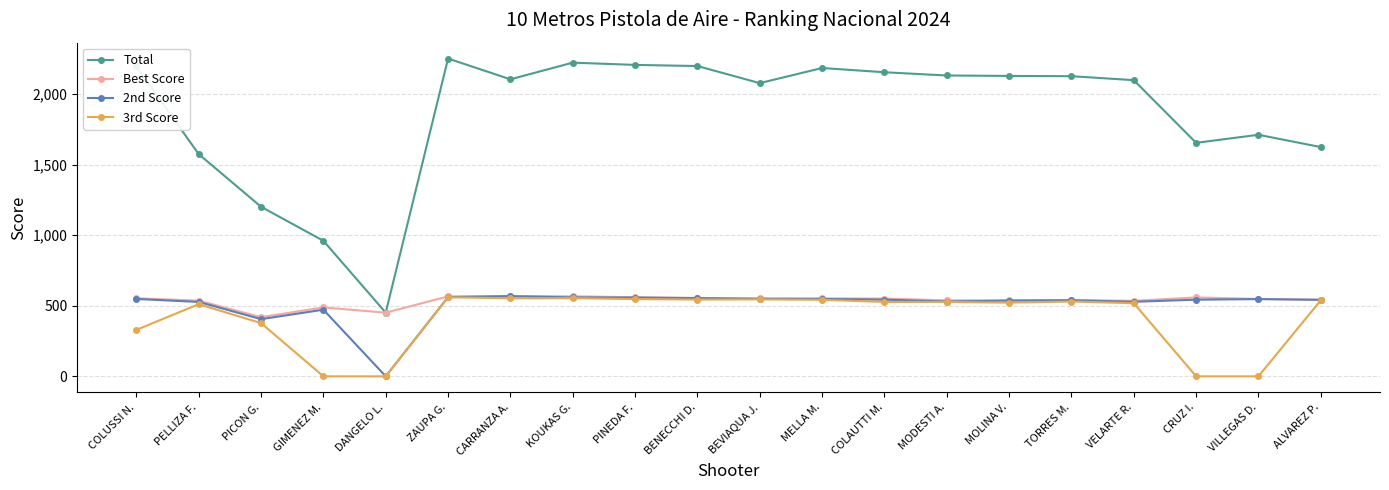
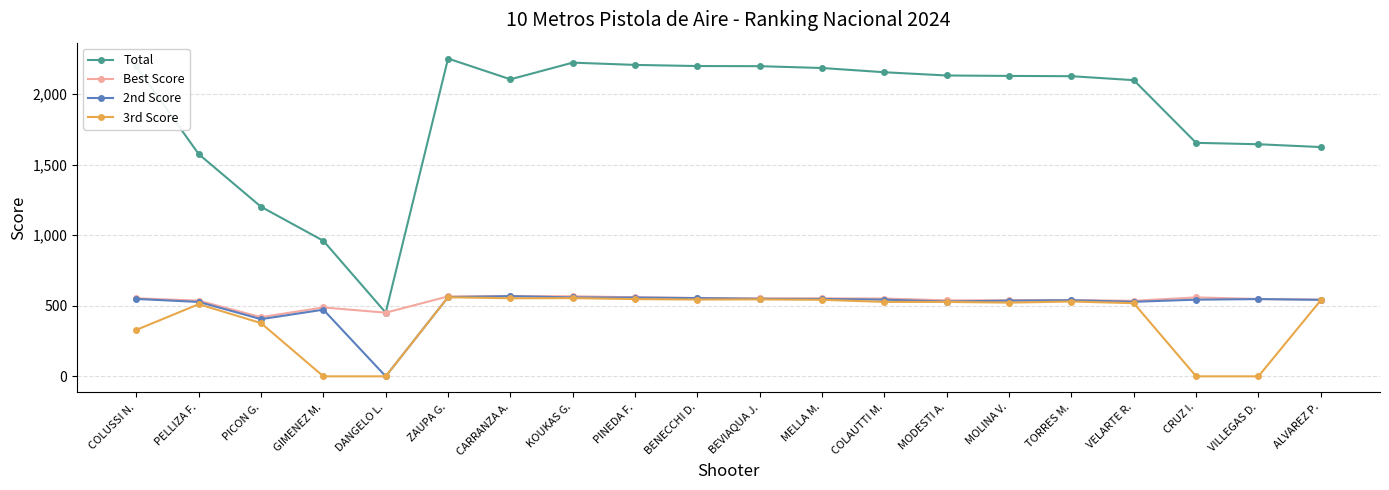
  {
    "Total": {
      "PELLIZA F.": "1,570",
      "PICON G.": "1,200",
      "GIMENEZ M.": "960",
      "ZAUPA G.": "2,250",
      "CARRANZA A.": "2,100",
      "KOUKAS G.": "2,220",
      "PINEDA F.": "2,210",
      "BENECCHI D.": "2,200",
-     "BEVIAQUA J.": "2,080",
+     "BEVIAQUA J.": "2,200",
      "MELLA M.": "2,180",
      "COLAUTTI M.": "2,150",
      "MODESTI A.": "2,130",
      "MOLINA V.": "2,130",
      "TORRES M.": "2,130",
      "VELARTE R.": "2,100",
      "CRUZ I.": "1,650",
-     "VILLEGAS D.": "1,710",
+     "VILLEGAS D.": "1,640",
      "ALVAREZ P.": "1,620"
    },
    "3rd Score": {
      "COLUSSI N.": "330",
      "PICON G.": "380",
      "GIMENEZ M.": "0",
      "CRUZ I.": "0",
      "VILLEGAS D.": "0"
    }
  }
